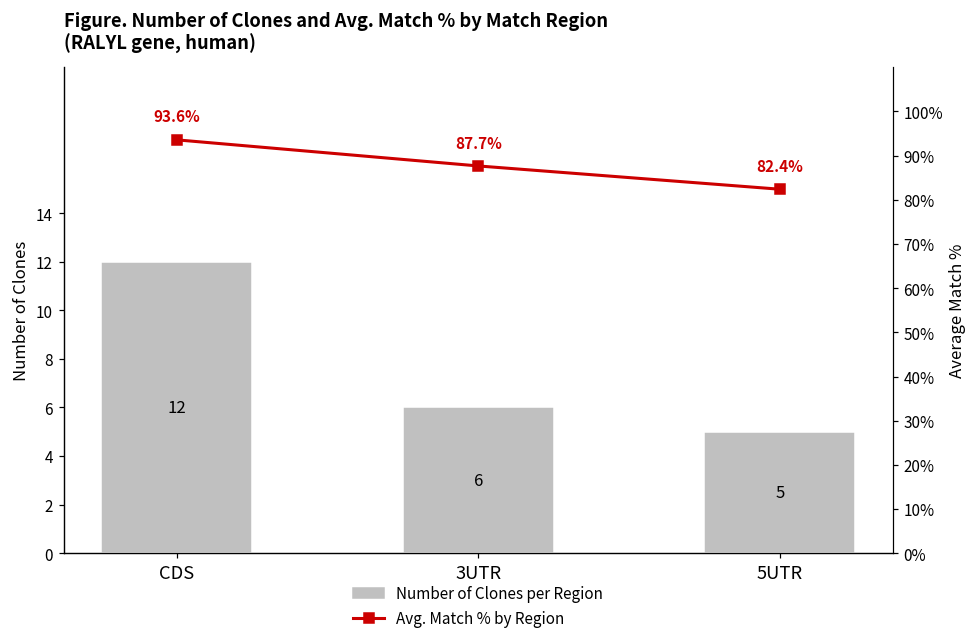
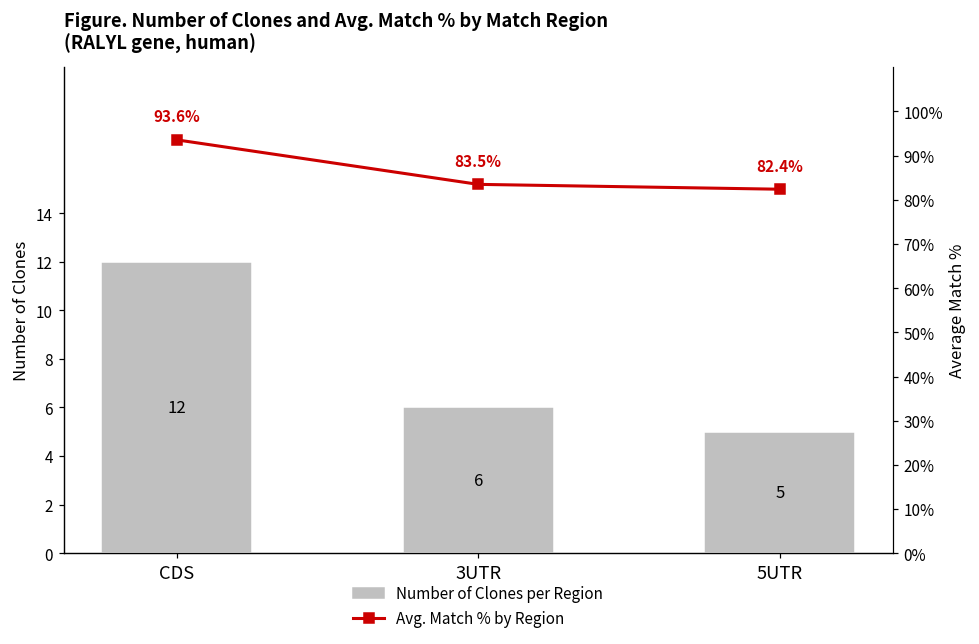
  {
    "Number of Clones per Region": {
      "CDS": "12",
      "3UTR": "6",
      "5UTR": "5"
    },
    "Avg. Match % by Region": {
      "CDS": "93.6%",
-     "3UTR": "87.7%",
+     "3UTR": "83.5%",
      "5UTR": "82.4%"
    }
  }
